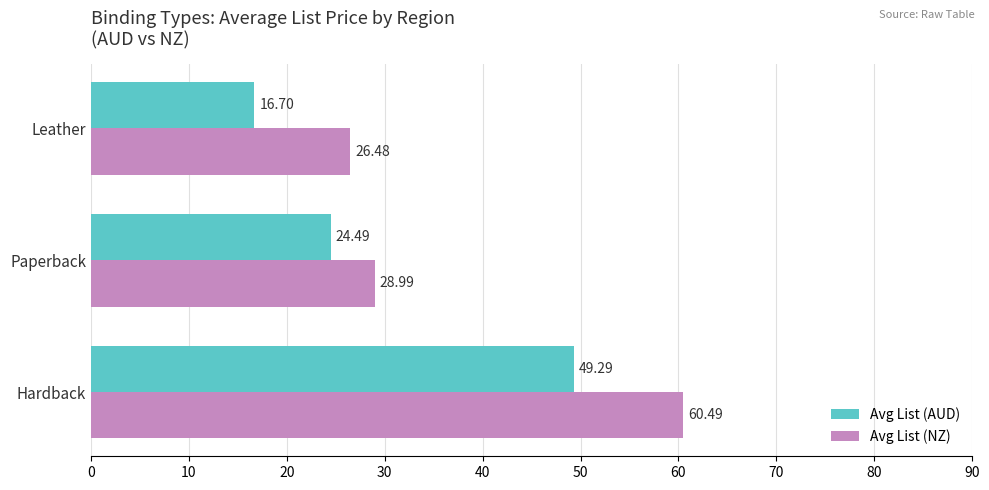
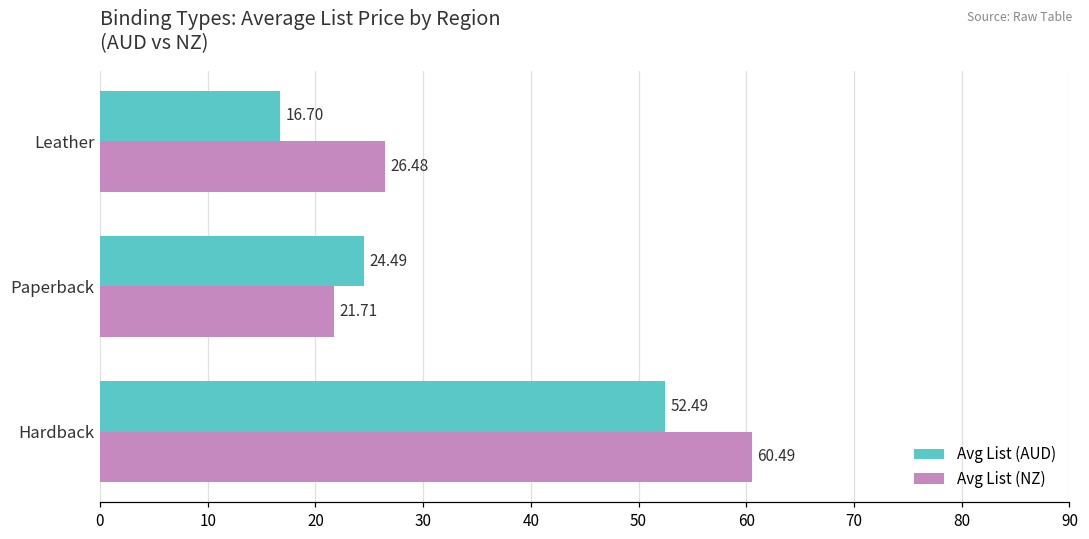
  {
    "Avg List (AUD)": {
      "Leather": 16.70,
      "Paperback": 24.49,
-     "Hardback": 49.29
+     "Hardback": 52.49
    },
    "Avg List (NZ)": {
      "Leather": 26.48,
-     "Paperback": 28.99,
+     "Paperback": 21.71,
      "Hardback": 60.49
    }
  }
